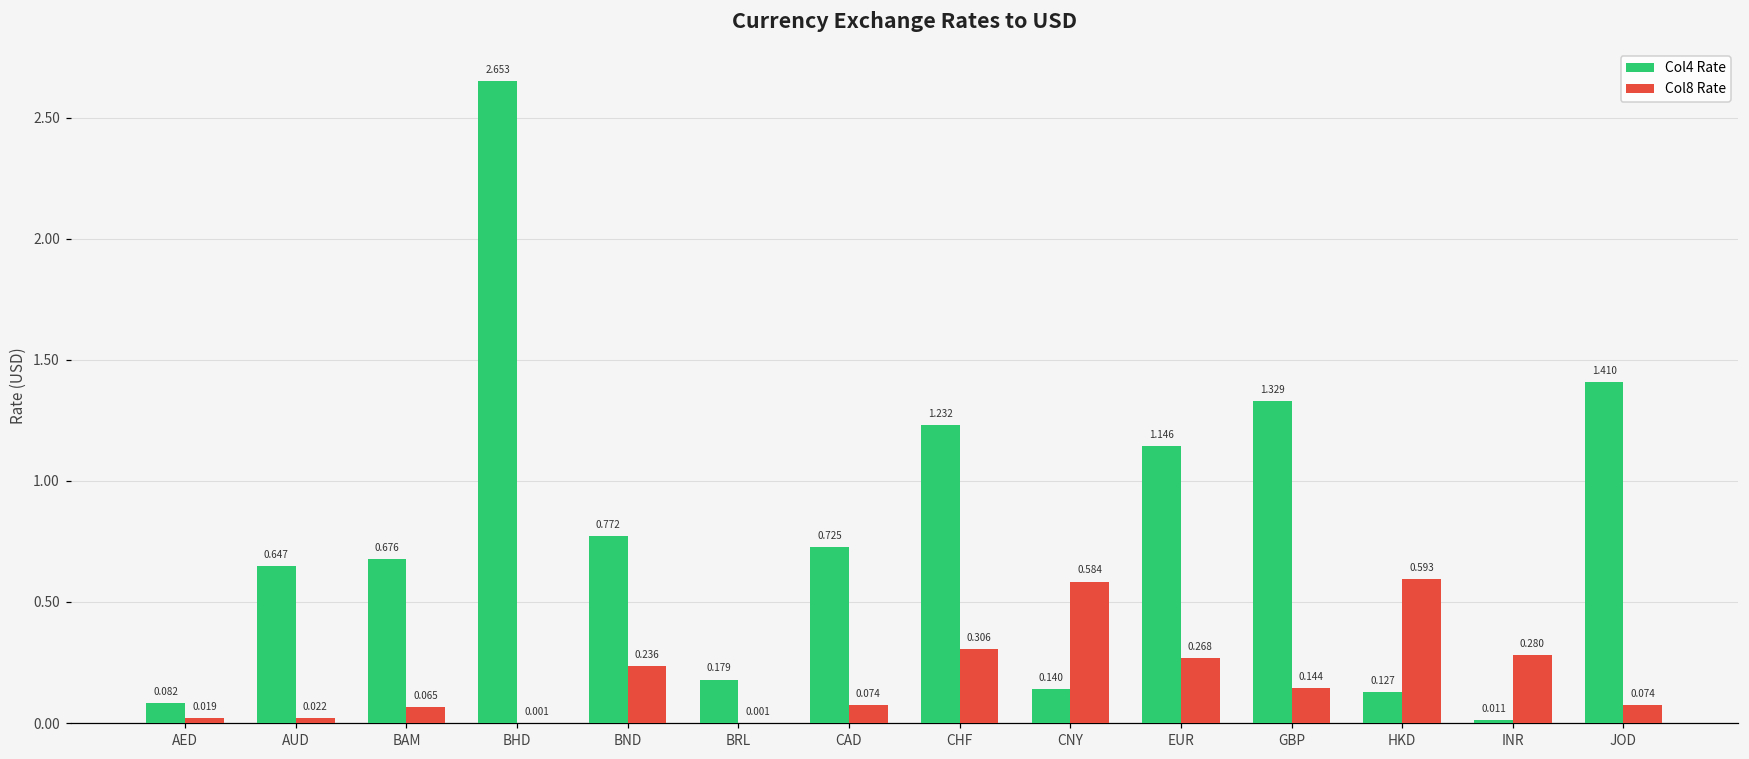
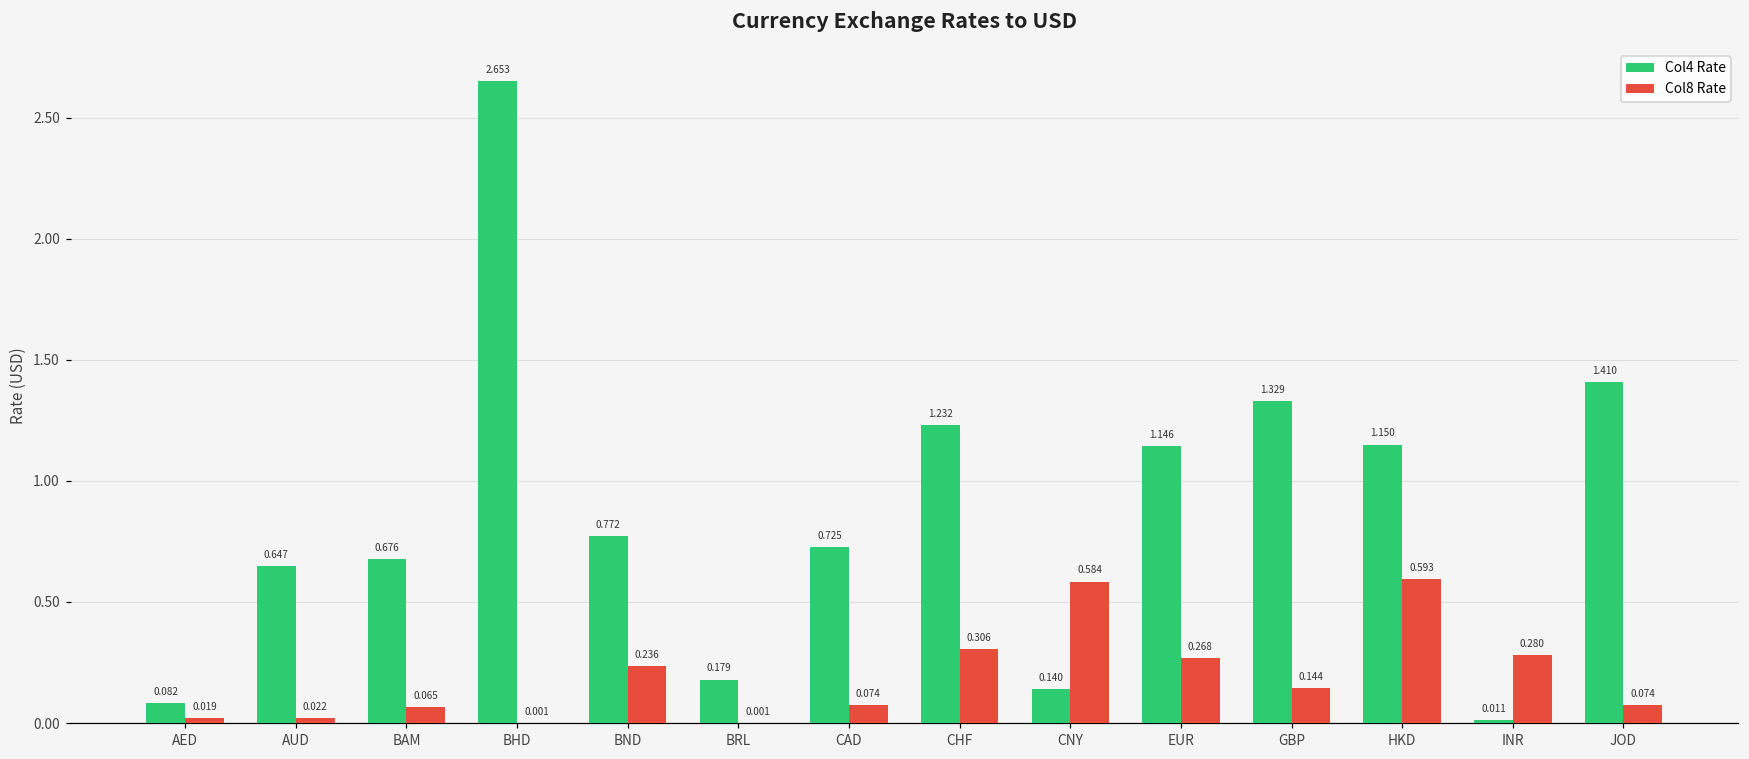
  {
    "Col4 Rate": {
      "AED": 0.082,
      "AUD": 0.647,
      "BAM": 0.676,
      "BHD": 2.653,
      "BND": 0.772,
      "BRL": 0.179,
      "CAD": 0.725,
      "CHF": 1.232,
      "CNY": 0.140,
      "EUR": 1.146,
      "GBP": 1.329,
-     "HKD": 0.127,
+     "HKD": 1.150,
      "INR": 0.011,
      "JOD": 1.410
    },
    "Col8 Rate": {
      "AED": 0.019,
      "AUD": 0.022,
      "BAM": 0.065,
      "BHD": 0.001,
      "BND": 0.236,
      "BRL": 0.001,
      "CAD": 0.074,
      "CHF": 0.306,
      "CNY": 0.584,
      "EUR": 0.268,
      "GBP": 0.144,
      "HKD": 0.593,
      "INR": 0.280,
      "JOD": 0.074
    }
  }
